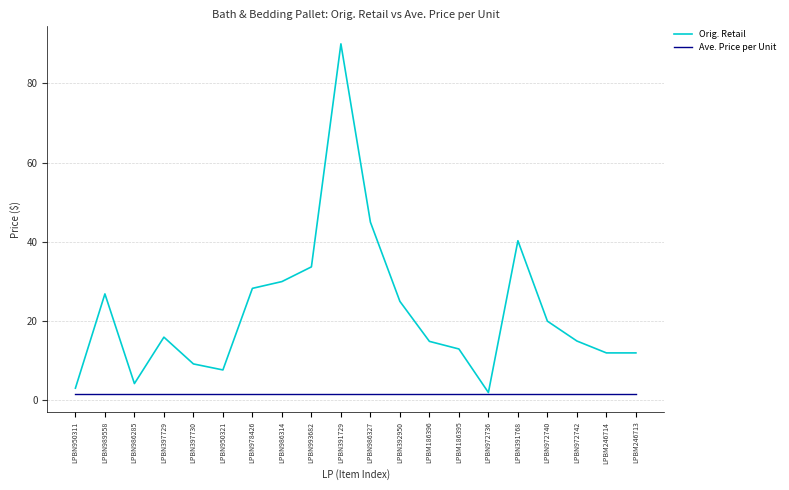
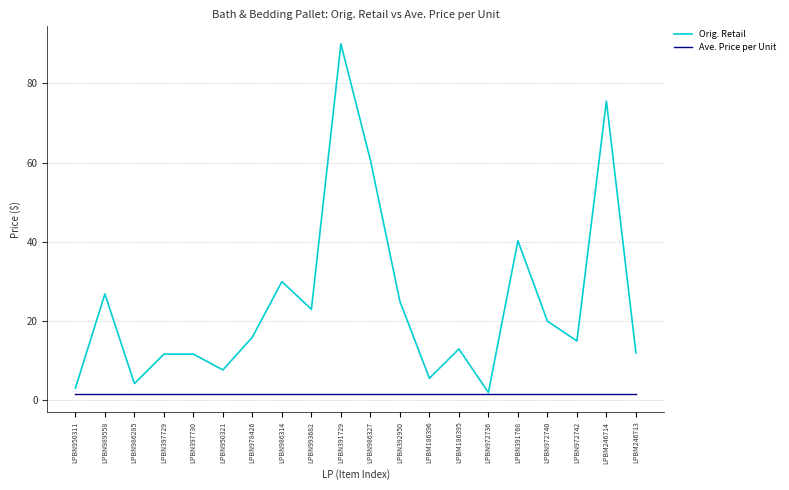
  {
    "Orig. Retail": {
      "LPBN950311": 3,
      "LPBN989558": 27,
      "LPBN986285": 4,
-     "LPBN397729": 16,
-     "LPBN397730": 9,
+     "LPBN397729": 12,
+     "LPBN397730": 12,
      "LPBN950321": 8,
-     "LPBN978426": 28,
+     "LPBN978426": 16,
      "LPBN986314": 30,
-     "LPBN993682": 34,
+     "LPBN993682": 23,
      "LPBN391729": 90,
-     "LPBN986327": 45,
+     "LPBN986327": 61,
      "LPBN392950": 25,
-     "LPBM186396": 15,
+     "LPBM186396": 6,
      "LPBM186395": 13,
      "LPBN391768": 40,
      "LPBN972740": 20,
      "LPBN972742": 15,
-     "LPBM246714": 12,
+     "LPBM246714": 76,
      "LPBM246713": 12
    },
    "Ave. Price per Unit": {
      "LPBN950311": 2,
      "LPBN989558": 2,
      "LPBN986285": 2,
      "LPBN397729": 2,
      "LPBN397730": 2,
      "LPBN950321": 2,
      "LPBN978426": 2,
      "LPBN986314": 2,
      "LPBN993682": 2,
      "LPBN391729": 2,
      "LPBN986327": 2,
      "LPBN392950": 2,
      "LPBM186396": 2,
      "LPBM186395": 2,
      "LPBN391768": 2,
      "LPBN972740": 2,
      "LPBN972742": 2,
      "LPBM246714": 2,
      "LPBM246713": 2
    }
  }
